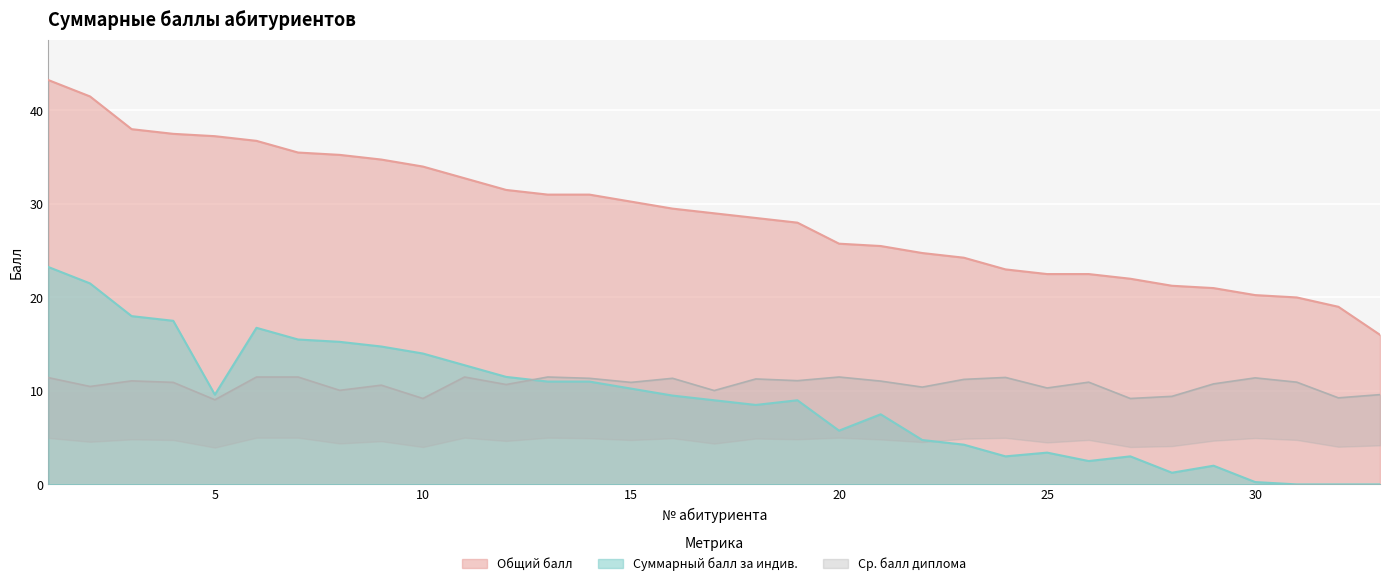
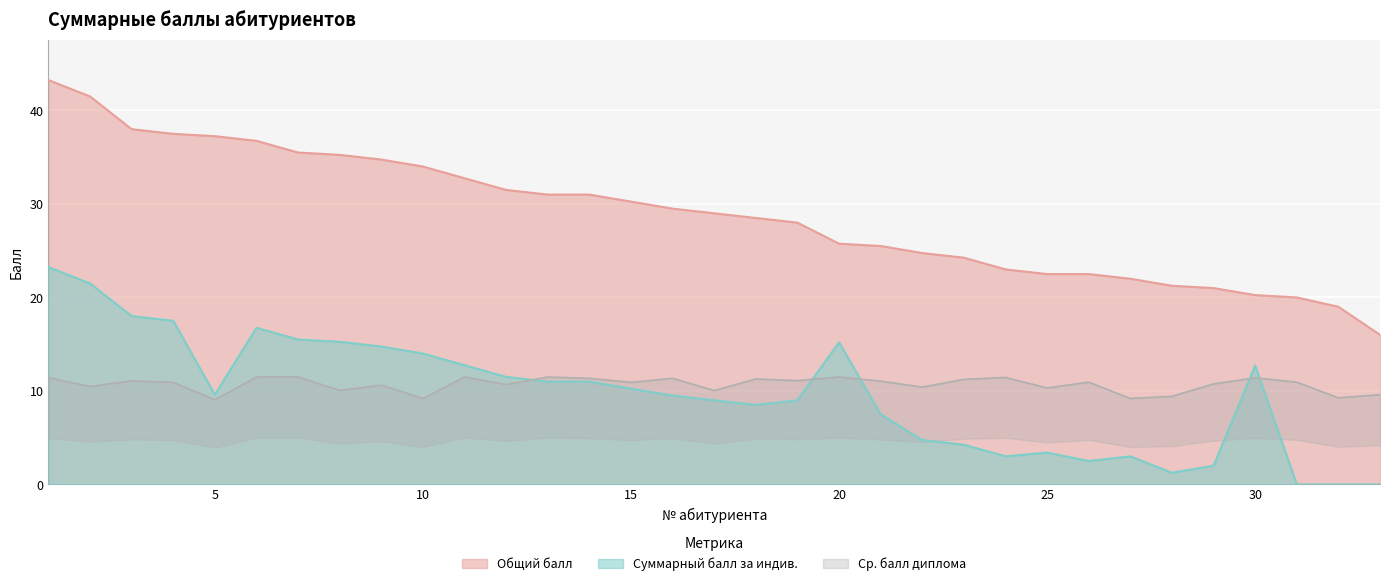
  {
    "Суммарный балл за индив.": {
      "5": 10,
      "10": 14,
      "15": 10,
-     "20": 6,
+     "20": 15,
      "25": 3,
-     "30": 0
+     "30": 13
    }
  }
